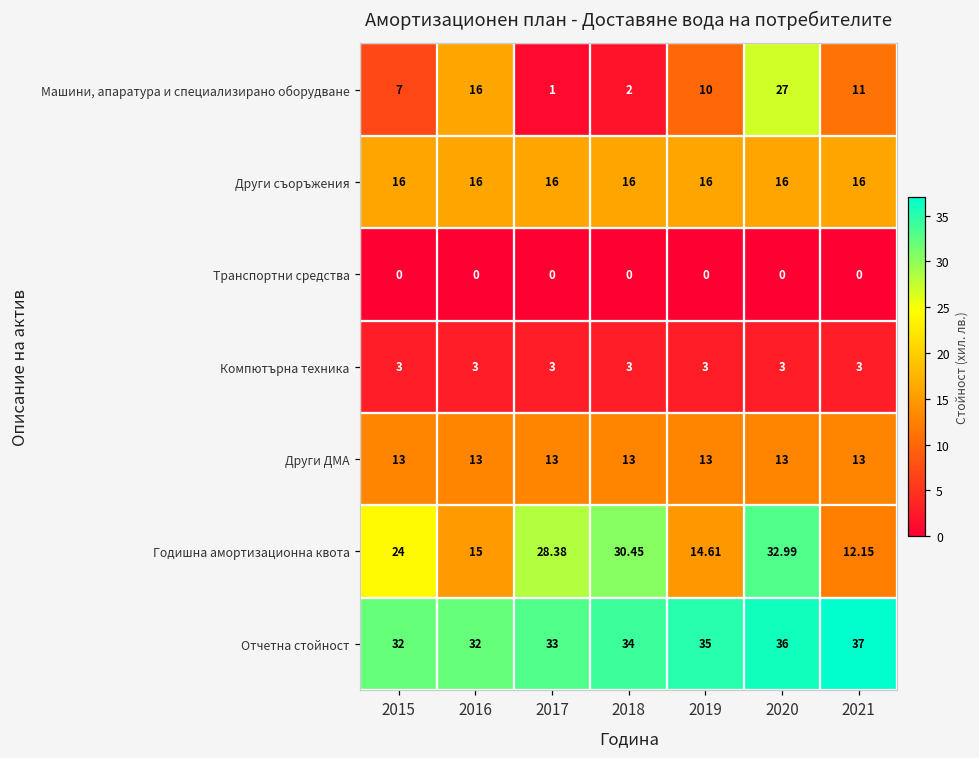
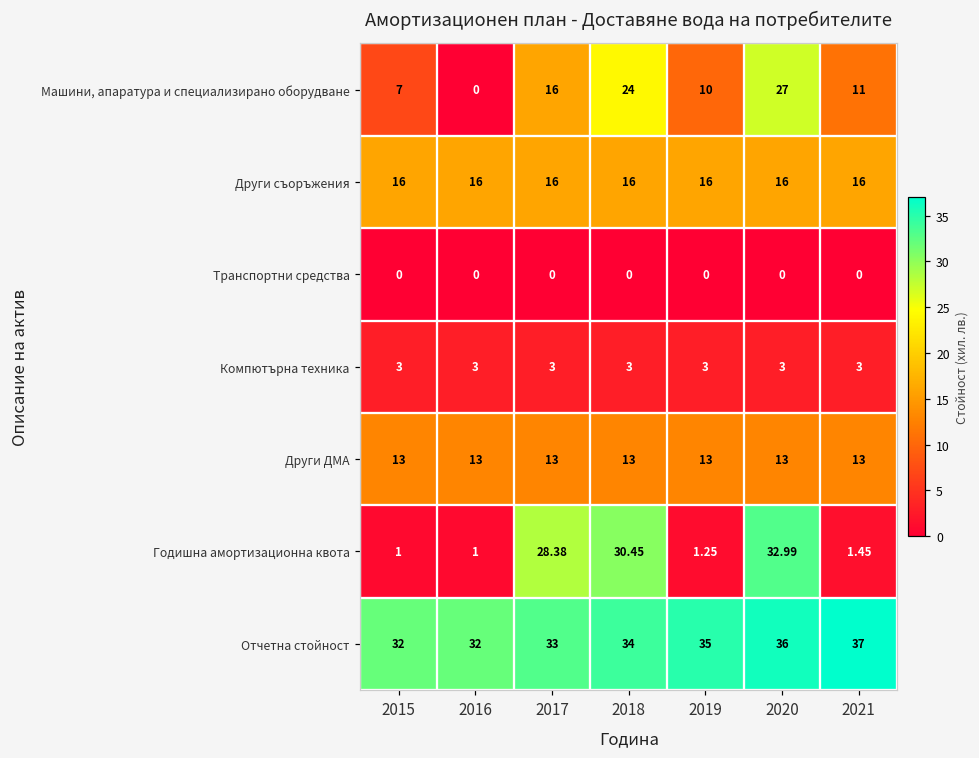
  {
    "Машини, апаратура и специализирано оборудване": {
      "2015": 7,
-     "2016": 16,
-     "2017": 1,
-     "2018": 2,
+     "2016": 0,
+     "2017": 16,
+     "2018": 24,
      "2019": 10,
      "2020": 27,
      "2021": 11
    },
    "Други съоръжения": {
      "2015": 16,
      "2016": 16,
      "2017": 16,
      "2018": 16,
      "2019": 16,
      "2020": 16,
      "2021": 16
    },
    "Транспортни средства": {
      "2015": 0,
      "2016": 0,
      "2017": 0,
      "2018": 0,
      "2019": 0,
      "2020": 0,
      "2021": 0
    },
    "Компютърна техника": {
      "2015": 3,
      "2016": 3,
      "2017": 3,
      "2018": 3,
      "2019": 3,
      "2020": 3,
      "2021": 3
    },
    "Други ДМА": {
      "2015": 13,
      "2016": 13,
      "2017": 13,
      "2018": 13,
      "2019": 13,
      "2020": 13,
      "2021": 13
    },
    "Годишна амортизационна квота": {
-     "2015": 24,
-     "2016": 15,
+     "2015": 1,
+     "2016": 1,
      "2017": 28.38,
      "2018": 30.45,
-     "2019": 14.61,
+     "2019": 1.25,
      "2020": 32.99,
-     "2021": 12.15
+     "2021": 1.45
    },
    "Отчетна стойност": {
      "2015": 32,
      "2016": 32,
      "2017": 33,
      "2018": 34,
      "2019": 35,
      "2020": 36,
      "2021": 37
    }
  }
